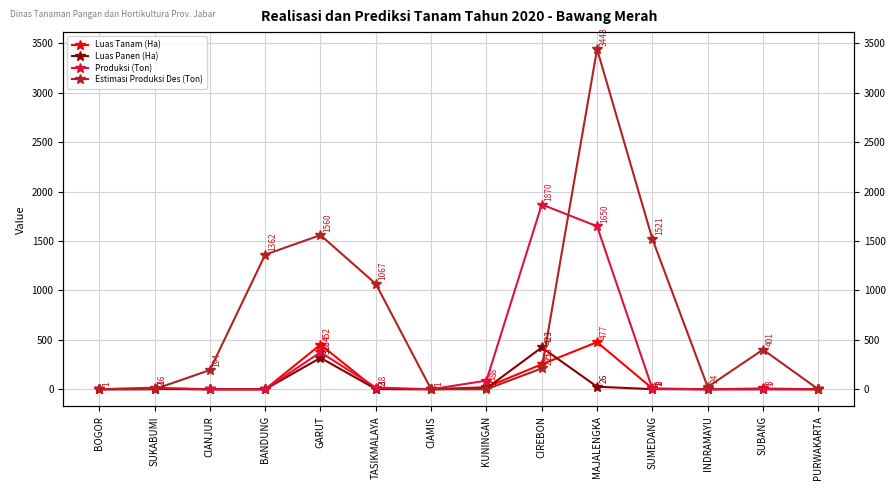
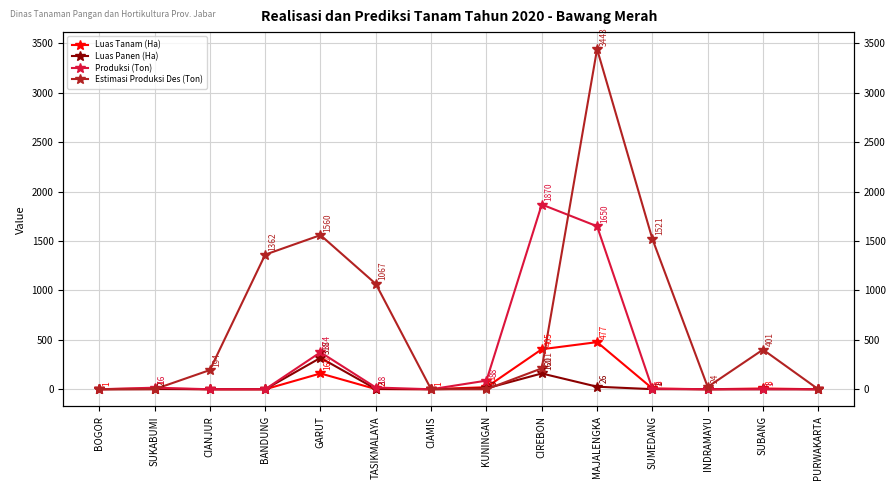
  {
    "Luas Tanam (Ha)": {
-     "GARUT": 452,
-     "CIREBON": 253,
+     "GARUT": 160,
+     "CIREBON": 405,
      "MAJALENGKA": 477
    },
    "Luas Panen (Ha)": {
-     "CIREBON": 423,
+     "CIREBON": 160,
      "MAJALENGKA": 26
    }
  }
